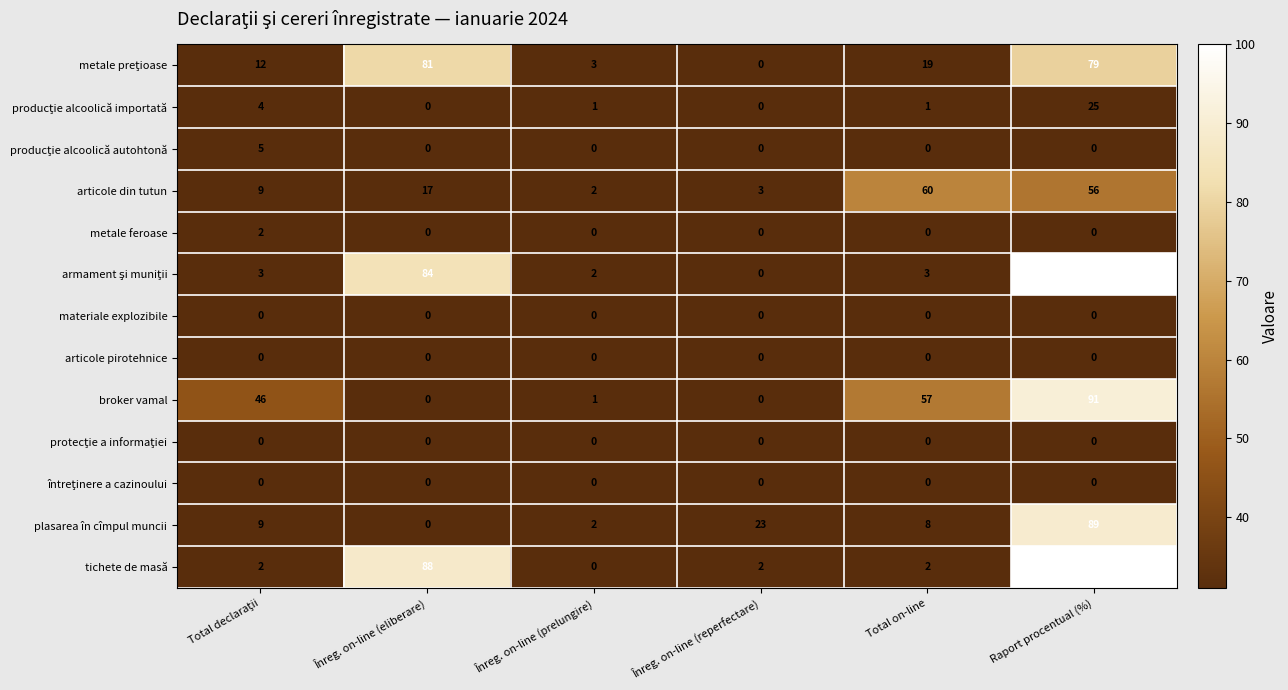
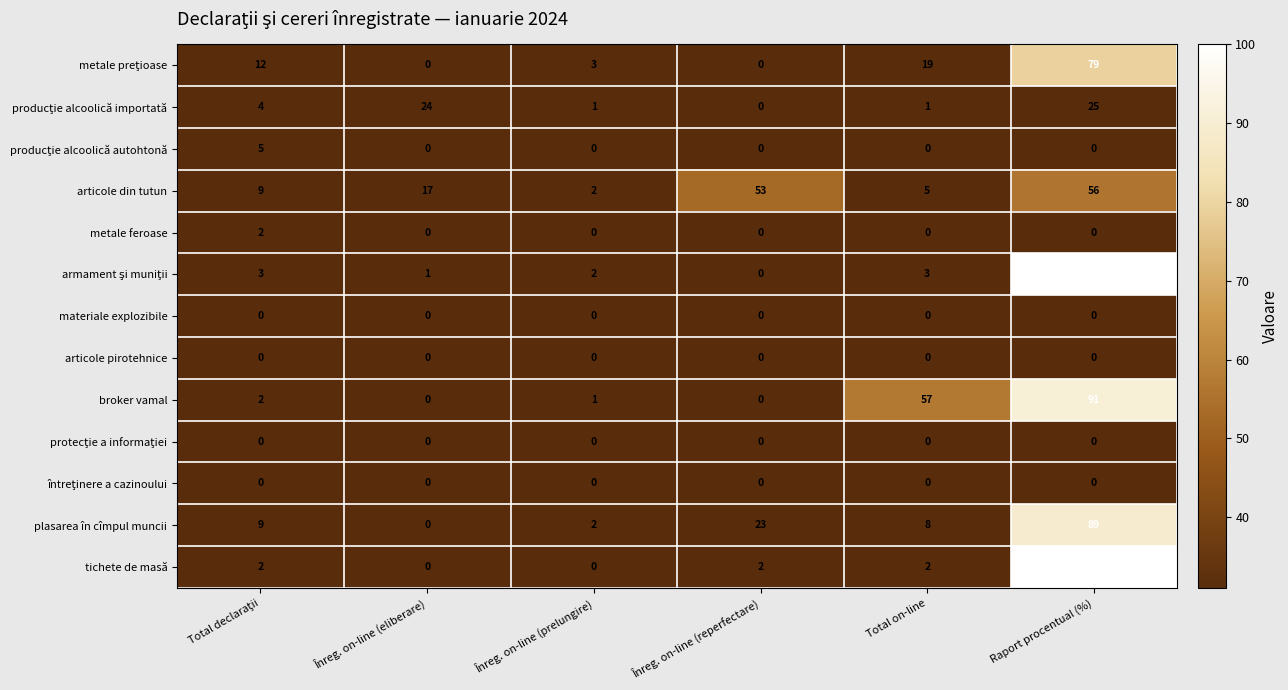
  {
    "metale preţioase": {
      "Total declaraţii": 12,
-     "Înreg. on-line (eliberare)": 81,
+     "Înreg. on-line (eliberare)": 0,
      "Înreg. on-line (prelungire)": 3,
      "Înreg. on-line (reperfectare)": 0,
      "Total on-line": 19,
      "Raport procentual (%)": 79
    },
    "producţie alcoolică importată": {
      "Total declaraţii": 4,
-     "Înreg. on-line (eliberare)": 0,
+     "Înreg. on-line (eliberare)": 24,
      "Înreg. on-line (prelungire)": 1,
      "Înreg. on-line (reperfectare)": 0,
      "Total on-line": 1,
      "Raport procentual (%)": 25
    },
    "producţie alcoolică autohtonă": {
      "Total declaraţii": 5,
      "Înreg. on-line (eliberare)": 0,
      "Înreg. on-line (prelungire)": 0,
      "Înreg. on-line (reperfectare)": 0,
      "Total on-line": 0,
      "Raport procentual (%)": 0
    },
    "articole din tutun": {
      "Total declaraţii": 9,
      "Înreg. on-line (eliberare)": 17,
      "Înreg. on-line (prelungire)": 2,
-     "Înreg. on-line (reperfectare)": 3,
-     "Total on-line": 60,
+     "Înreg. on-line (reperfectare)": 53,
+     "Total on-line": 5,
      "Raport procentual (%)": 56
    },
    "metale feroase": {
      "Total declaraţii": 2,
      "Înreg. on-line (eliberare)": 0,
      "Înreg. on-line (prelungire)": 0,
      "Înreg. on-line (reperfectare)": 0,
      "Total on-line": 0,
      "Raport procentual (%)": 0
    },
    "armament şi muniţii": {
      "Total declaraţii": 3,
-     "Înreg. on-line (eliberare)": 84,
+     "Înreg. on-line (eliberare)": 1,
      "Înreg. on-line (prelungire)": 2,
      "Înreg. on-line (reperfectare)": 0,
      "Total on-line": 3
    },
    "materiale explozibile": {
      "Total declaraţii": 0,
      "Înreg. on-line (eliberare)": 0,
      "Înreg. on-line (prelungire)": 0,
      "Înreg. on-line (reperfectare)": 0,
      "Total on-line": 0,
      "Raport procentual (%)": 0
    },
    "articole pirotehnice": {
      "Total declaraţii": 0,
      "Înreg. on-line (eliberare)": 0,
      "Înreg. on-line (prelungire)": 0,
      "Înreg. on-line (reperfectare)": 0,
      "Total on-line": 0,
      "Raport procentual (%)": 0
    },
    "broker vamal": {
-     "Total declaraţii": 46,
+     "Total declaraţii": 2,
      "Înreg. on-line (eliberare)": 0,
      "Înreg. on-line (prelungire)": 1,
      "Înreg. on-line (reperfectare)": 0,
      "Total on-line": 57
    },
    "protecţie a informaţiei": {
      "Total declaraţii": 0,
      "Înreg. on-line (eliberare)": 0,
      "Înreg. on-line (prelungire)": 0,
      "Înreg. on-line (reperfectare)": 0,
      "Total on-line": 0,
      "Raport procentual (%)": 0
    },
    "întreţinere a cazinoului": {
      "Total declaraţii": 0,
      "Înreg. on-line (eliberare)": 0,
      "Înreg. on-line (prelungire)": 0,
      "Înreg. on-line (reperfectare)": 0,
      "Total on-line": 0,
      "Raport procentual (%)": 0
    },
    "plasarea în cîmpul muncii": {
      "Total declaraţii": 9,
      "Înreg. on-line (eliberare)": 0,
      "Înreg. on-line (prelungire)": 2,
      "Înreg. on-line (reperfectare)": 23,
      "Total on-line": 8,
      "Raport procentual (%)": 89
    },
    "tichete de masă": {
      "Total declaraţii": 2,
-     "Înreg. on-line (eliberare)": 88,
+     "Înreg. on-line (eliberare)": 0,
      "Înreg. on-line (prelungire)": 0,
      "Înreg. on-line (reperfectare)": 2,
      "Total on-line": 2
    }
  }
